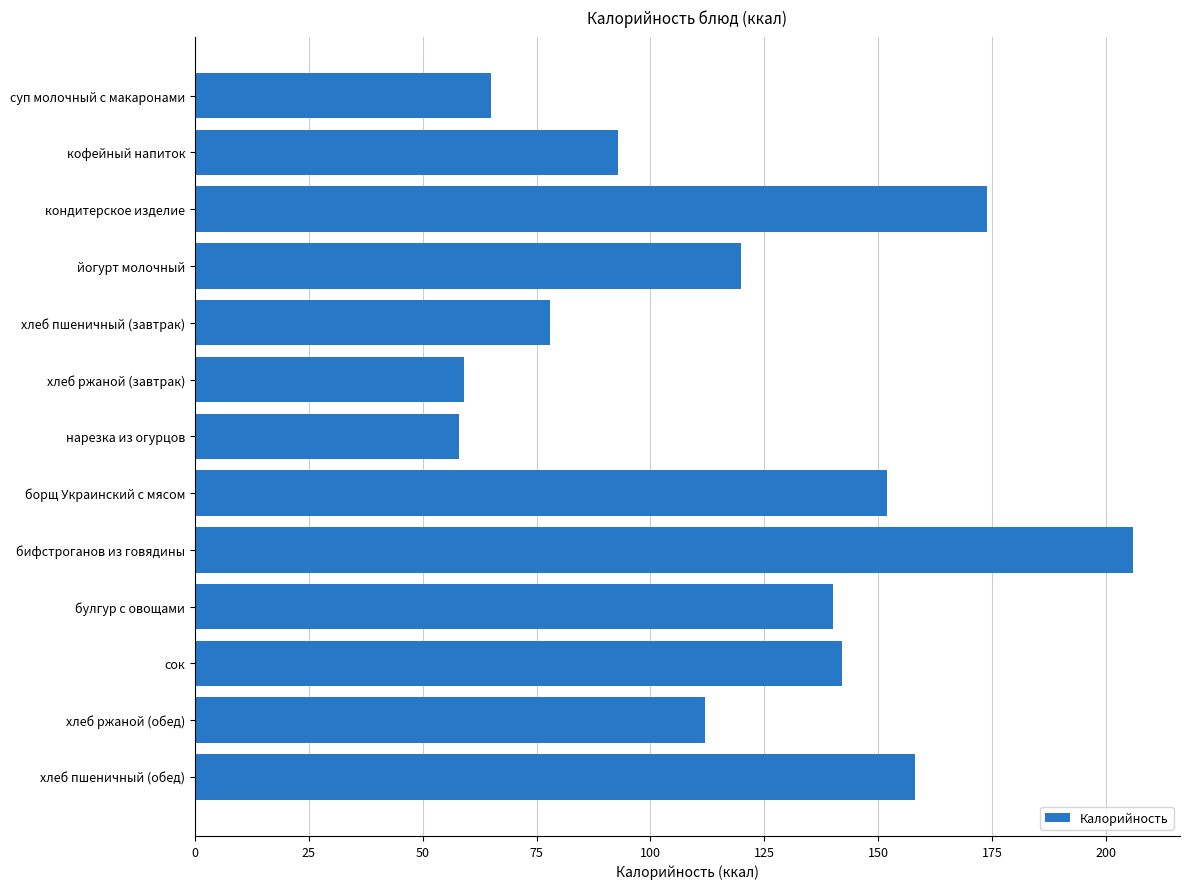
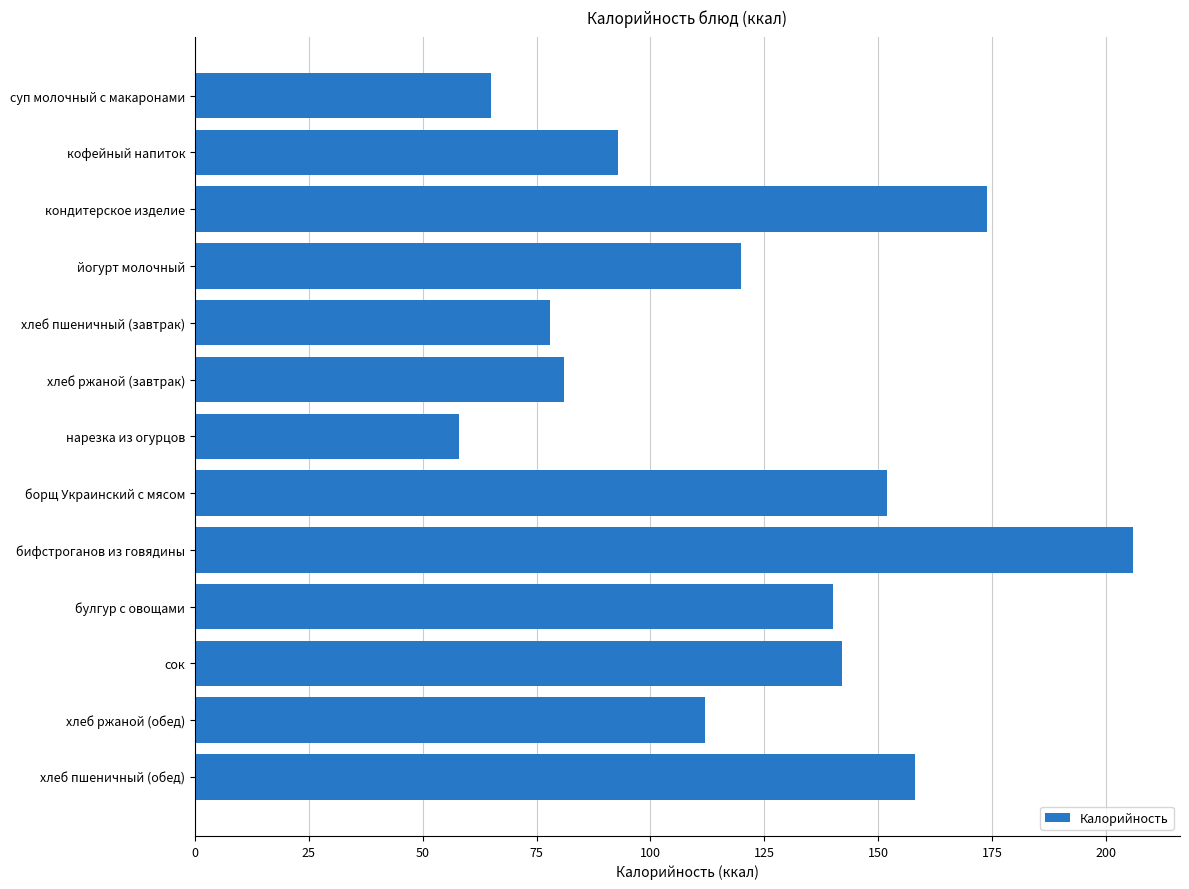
  {
    "суп молочный с макаронами": 65,
    "кофейный напиток": 93,
    "кондитерское изделие": 174,
    "йогурт молочный": 120,
    "хлеб пшеничный (завтрак)": 78,
-   "хлеб ржаной (завтрак)": 59,
+   "хлеб ржаной (завтрак)": 81,
    "нарезка из огурцов": 58,
    "борщ Украинский с мясом": 152,
    "бифстроганов из говядины": 206,
    "булгур с овощами": 140,
    "сок": 142,
    "хлеб ржаной (обед)": 112,
    "хлеб пшеничный (обед)": 158
  }
